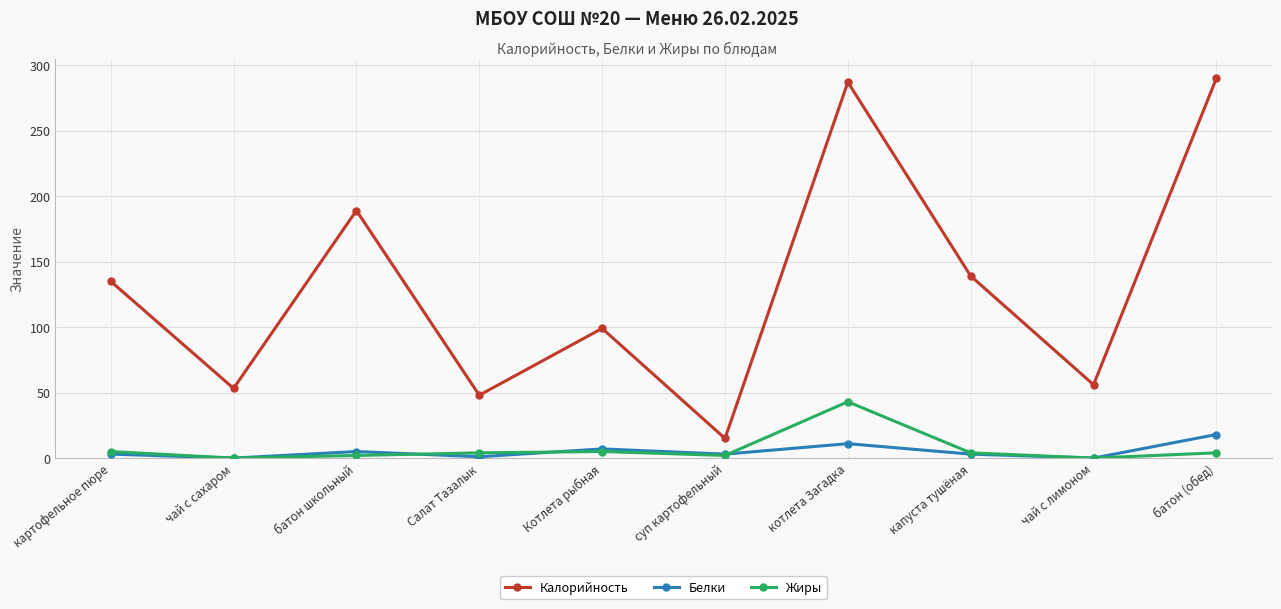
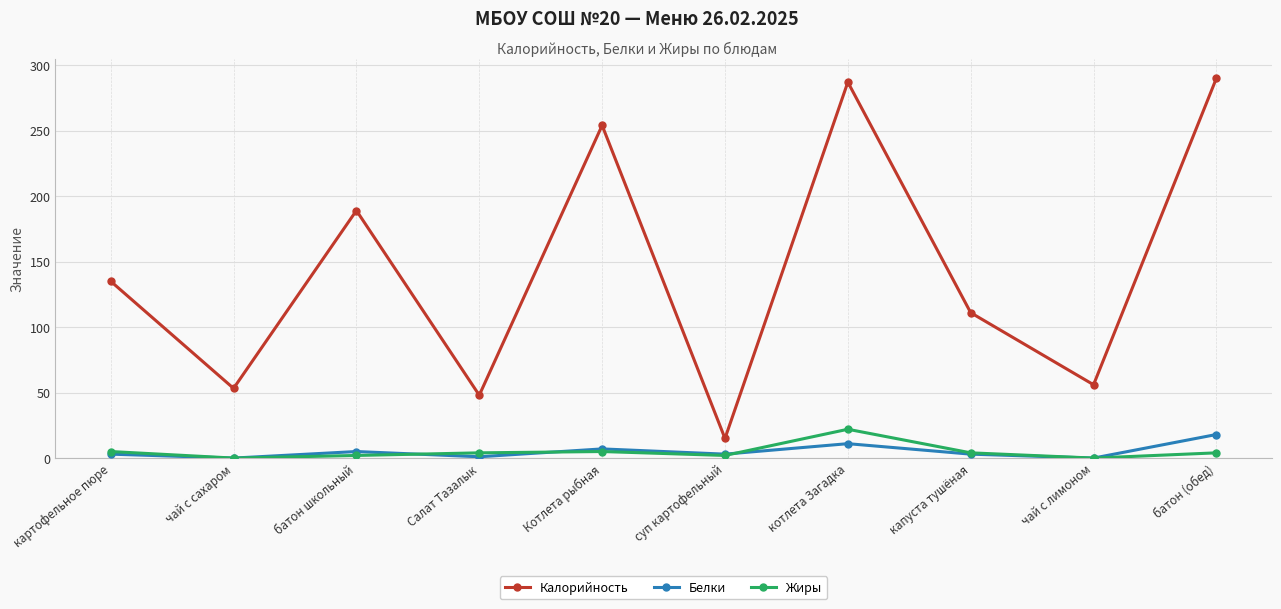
  {
    "Калорийность": {
      "картофельное пюре": 135,
      "чай с сахаром": 53,
      "батон школьный": 189,
      "Салат Тазалык": 48,
-     "Котлета рыбная": 99,
+     "Котлета рыбная": 254,
      "суп картофельный": 15,
      "котлета Загадка": 287,
-     "капуста тушёная": 139,
+     "капуста тушёная": 111,
      "чай с лимоном": 56,
      "батон (обед)": 290
    },
    "Белки": {
      "картофельное пюре": 3,
      "батон школьный": 5,
      "Салат Тазалык": 1,
      "Котлета рыбная": 7,
      "котлета Загадка": 11,
      "батон (обед)": 18
    },
    "Жиры": {
      "картофельное пюре": 5,
      "батон школьный": 2,
      "Салат Тазалык": 4,
      "Котлета рыбная": 5,
-     "котлета Загадка": 43,
+     "котлета Загадка": 22,
      "батон (обед)": 4
    }
  }
